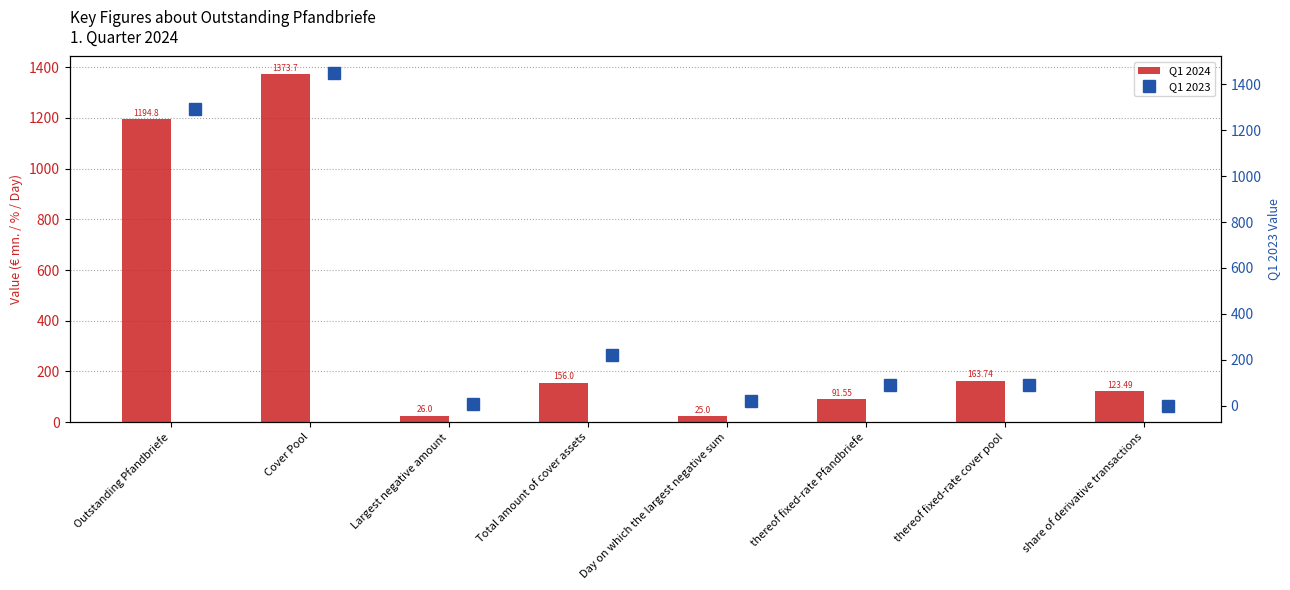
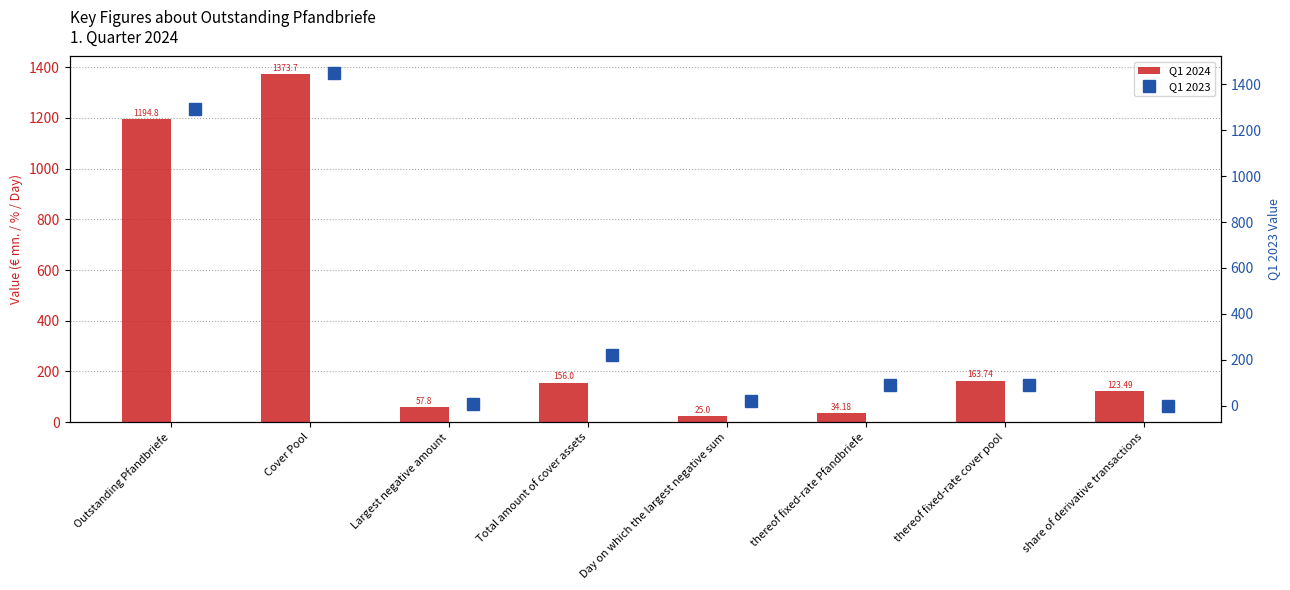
  {
    "Q1 2024": {
      "Outstanding Pfandbriefe": 1194.8,
      "Cover Pool": 1373.7,
-     "Largest negative amount": 26.0,
+     "Largest negative amount": 57.8,
      "Total amount of cover assets": 156.0,
      "Day on which the largest negative sum": 25.0,
-     "thereof fixed-rate Pfandbriefe": 91.55,
+     "thereof fixed-rate Pfandbriefe": 34.18,
      "thereof fixed-rate cover pool": 163.74,
      "share of derivative transactions": 123.49
    }
  }
